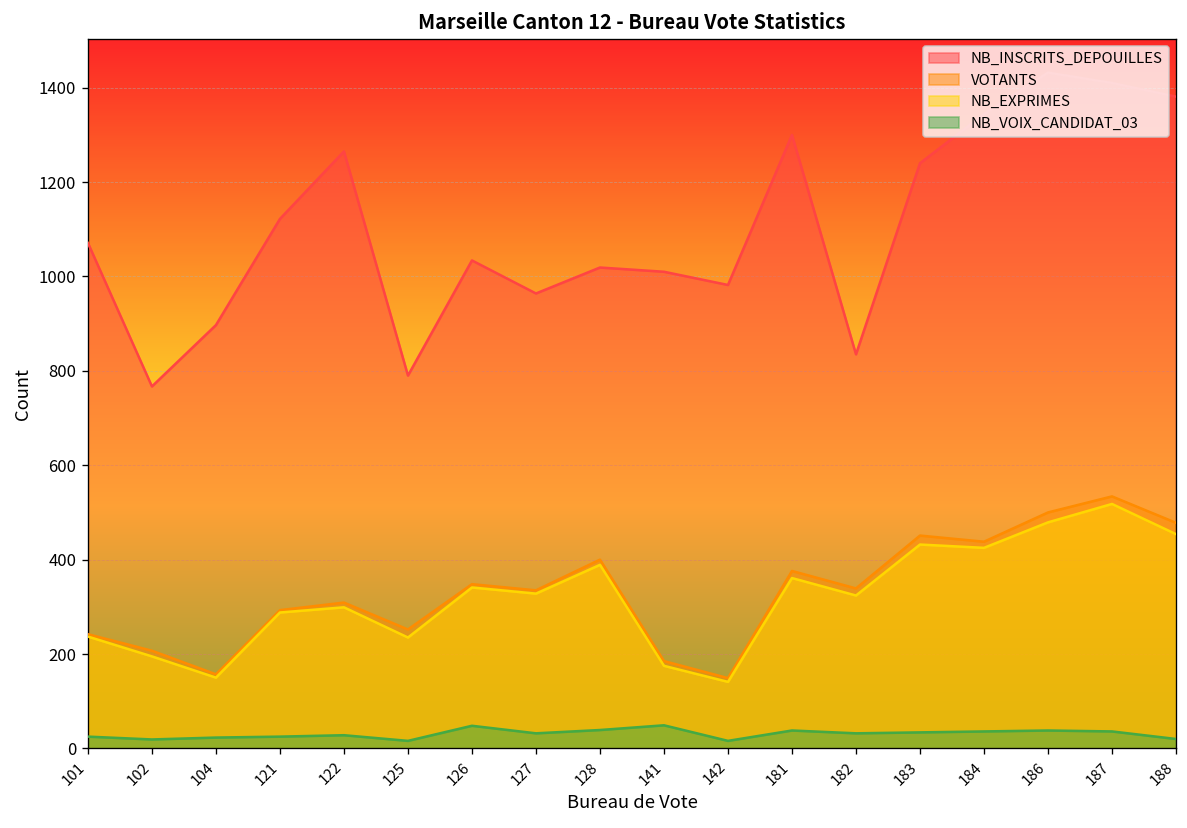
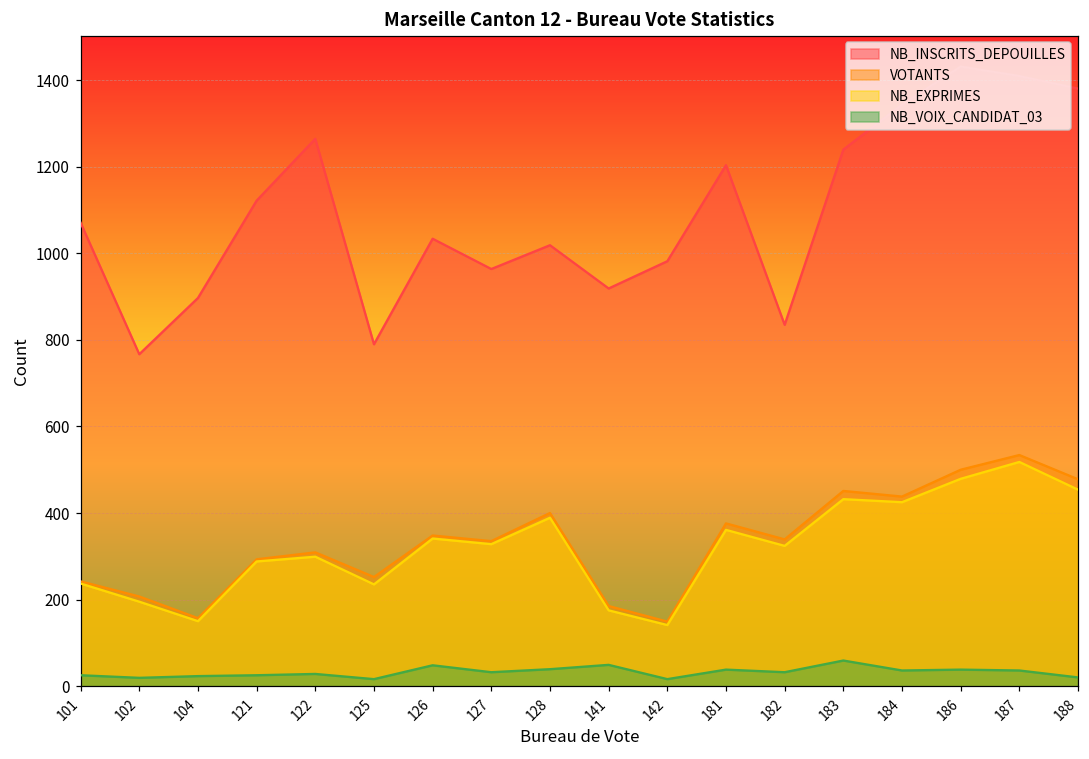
  {
    "NB_INSCRITS_DEPOUILLES": {
      "101": 1070,
      "102": 770,
      "104": 900,
      "121": 1120,
      "122": 1270,
      "125": 790,
      "126": 1030,
      "127": 960,
      "128": 1020,
-     "141": 1010,
+     "141": 920,
      "142": 980,
-     "181": 1300,
+     "181": 1200,
      "182": 840,
      "183": 1240,
      "188": 1380
    },
    "NB_VOIX_CANDIDAT_03": {
      "101": 30,
      "102": 20,
      "104": 20,
      "121": 30,
      "122": 30,
      "125": 20,
      "126": 50,
      "127": 30,
      "128": 40,
      "141": 50,
      "142": 20,
      "181": 40,
      "182": 30,
-     "183": 30,
+     "183": 60,
      "184": 40,
      "186": 40,
      "187": 40,
      "188": 20
    }
  }
